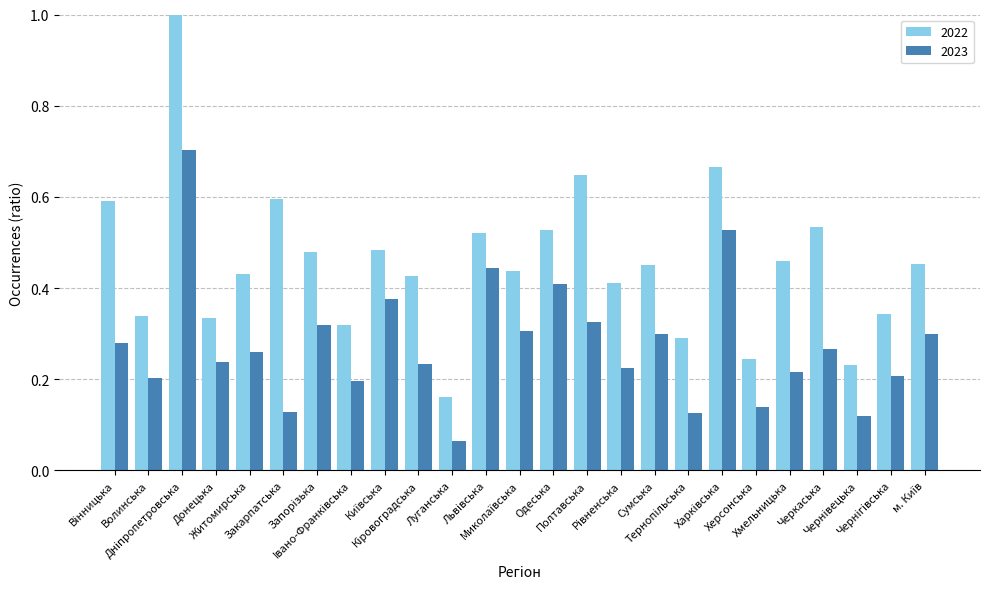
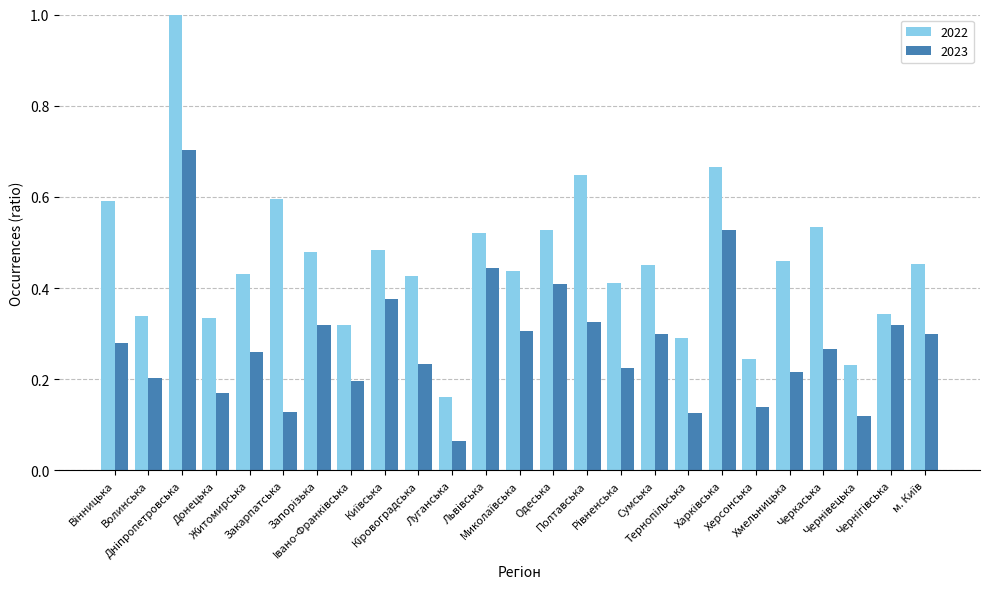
  {
    "2022": {
      "Вінницька": 0.59,
      "Волинська": 0.34,
      "Дніпропетровська": 1.00,
      "Донецька": 0.34,
      "Житомирська": 0.43,
      "Закарпатська": 0.59,
      "Запорізька": 0.48,
      "Івано-Франківська": 0.32,
      "Київська": 0.48,
      "Кіровоградська": 0.43,
      "Луганська": 0.16,
      "Львівська": 0.52,
      "Миколаївська": 0.44,
      "Одеська": 0.53,
      "Полтавська": 0.65,
      "Рівненська": 0.41,
      "Сумська": 0.45,
      "Тернопільська": 0.29,
      "Харківська": 0.67,
      "Херсонська": 0.25,
      "Хмельницька": 0.46,
      "Черкаська": 0.53,
      "Чернівецька": 0.23,
      "Чернігівська": 0.34,
      "м. Київ": 0.45
    },
    "2023": {
      "Вінницька": 0.28,
      "Волинська": 0.20,
      "Дніпропетровська": 0.70,
-     "Донецька": 0.24,
+     "Донецька": 0.17,
      "Житомирська": 0.26,
      "Закарпатська": 0.13,
      "Запорізька": 0.32,
      "Івано-Франківська": 0.20,
      "Київська": 0.38,
      "Кіровоградська": 0.23,
      "Луганська": 0.06,
      "Львівська": 0.44,
      "Миколаївська": 0.31,
      "Одеська": 0.41,
      "Полтавська": 0.33,
      "Рівненська": 0.22,
      "Сумська": 0.30,
      "Тернопільська": 0.13,
      "Харківська": 0.53,
      "Херсонська": 0.14,
      "Хмельницька": 0.22,
      "Черкаська": 0.27,
      "Чернівецька": 0.12,
-     "Чернігівська": 0.21,
+     "Чернігівська": 0.32,
      "м. Київ": 0.30
    }
  }
